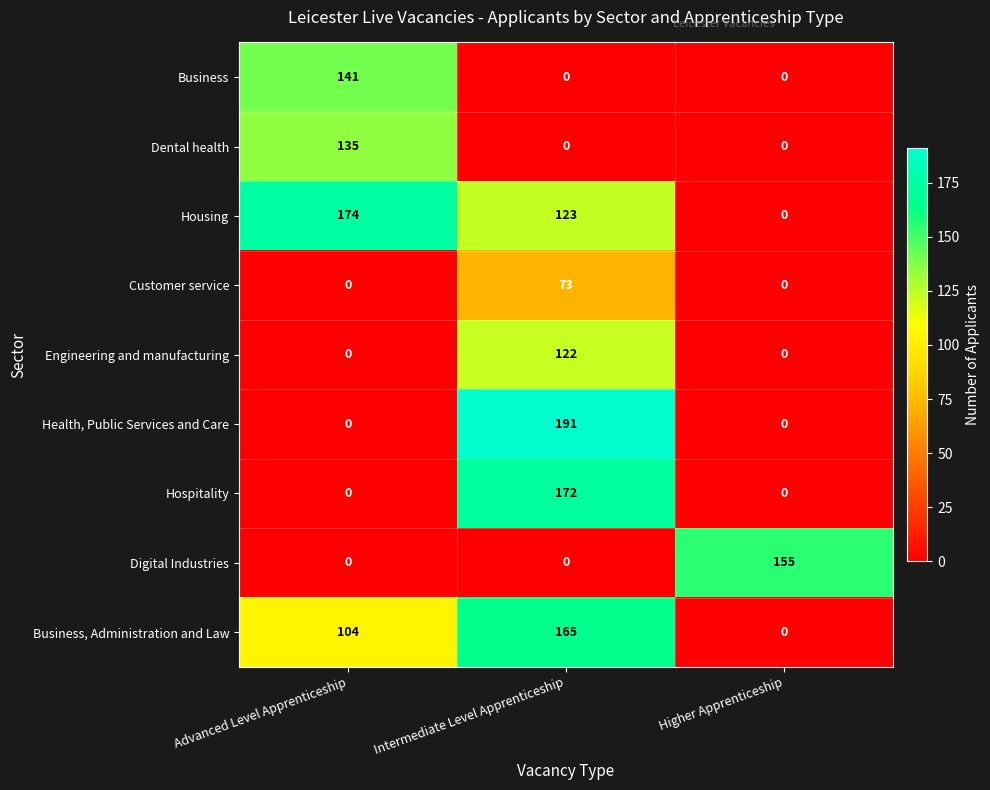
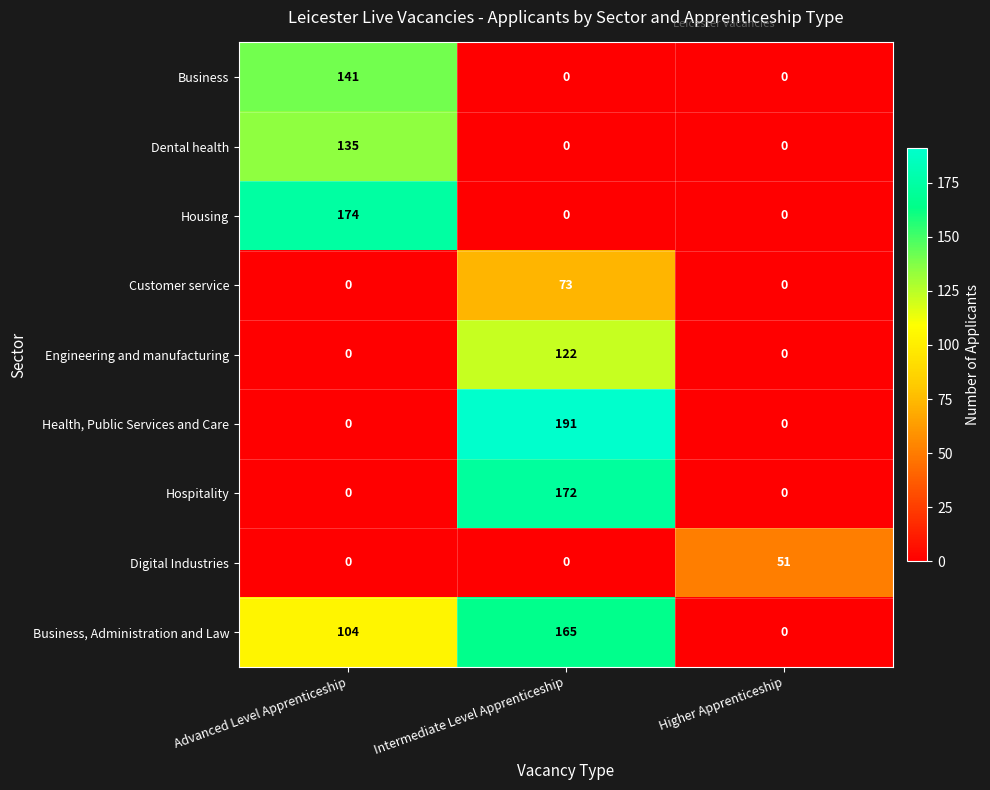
  {
    "Business": {
      "Advanced Level Apprenticeship": 141,
      "Intermediate Level Apprenticeship": 0,
      "Higher Apprenticeship": 0
    },
    "Dental health": {
      "Advanced Level Apprenticeship": 135,
      "Intermediate Level Apprenticeship": 0,
      "Higher Apprenticeship": 0
    },
    "Housing": {
      "Advanced Level Apprenticeship": 174,
-     "Intermediate Level Apprenticeship": 123,
+     "Intermediate Level Apprenticeship": 0,
      "Higher Apprenticeship": 0
    },
    "Customer service": {
      "Advanced Level Apprenticeship": 0,
      "Intermediate Level Apprenticeship": 73,
      "Higher Apprenticeship": 0
    },
    "Engineering and manufacturing": {
      "Advanced Level Apprenticeship": 0,
      "Intermediate Level Apprenticeship": 122,
      "Higher Apprenticeship": 0
    },
    "Health, Public Services and Care": {
      "Advanced Level Apprenticeship": 0,
      "Intermediate Level Apprenticeship": 191,
      "Higher Apprenticeship": 0
    },
    "Hospitality": {
      "Advanced Level Apprenticeship": 0,
      "Intermediate Level Apprenticeship": 172,
      "Higher Apprenticeship": 0
    },
    "Digital Industries": {
      "Advanced Level Apprenticeship": 0,
      "Intermediate Level Apprenticeship": 0,
-     "Higher Apprenticeship": 155
+     "Higher Apprenticeship": 51
    },
    "Business, Administration and Law": {
      "Advanced Level Apprenticeship": 104,
      "Intermediate Level Apprenticeship": 165,
      "Higher Apprenticeship": 0
    }
  }
